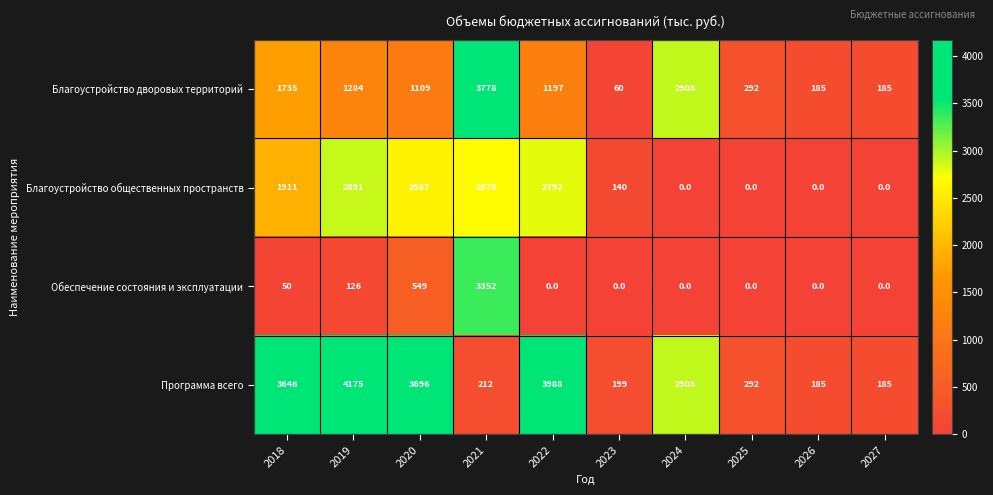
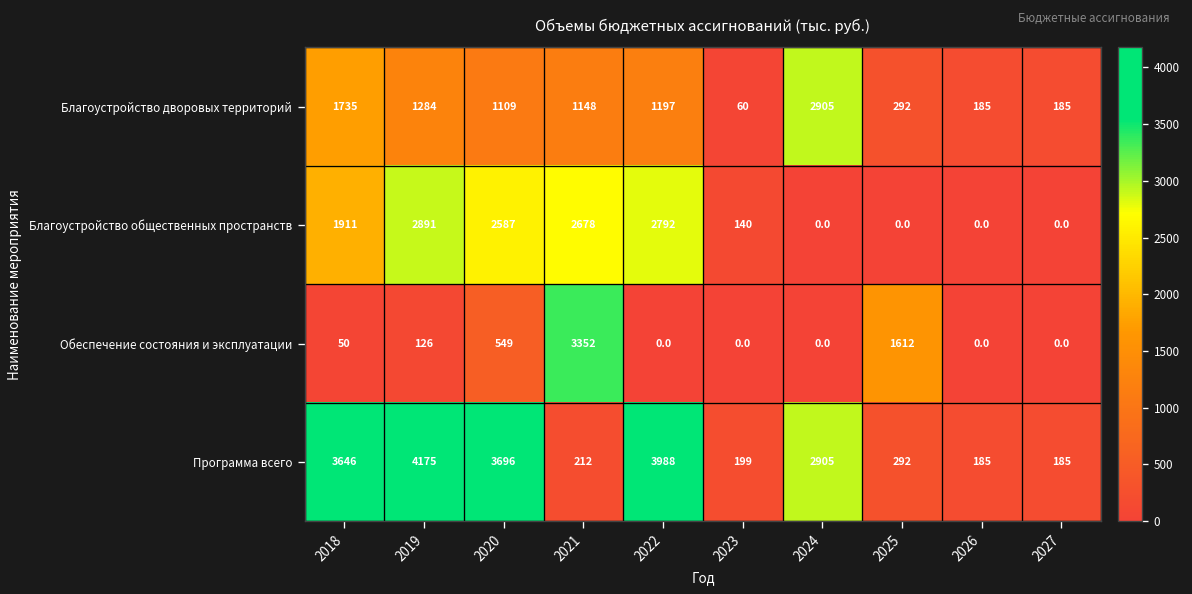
  {
    "Благоустройство дворовых территорий": {
      "2018": 1735,
      "2019": 1284,
      "2020": 1109,
-     "2021": 3778,
+     "2021": 1148,
      "2022": 1197,
      "2023": 60,
      "2024": 2905,
      "2025": 292,
      "2026": 185,
      "2027": 185
    },
    "Благоустройство общественных пространств": {
      "2018": 1911,
      "2019": 2891,
      "2020": 2587,
      "2021": 2678,
      "2022": 2792,
      "2023": 140,
      "2024": 0.0,
      "2025": 0.0,
      "2026": 0.0,
      "2027": 0.0
    },
    "Обеспечение состояния и эксплуатации": {
      "2018": 50,
      "2019": 126,
      "2020": 549,
      "2021": 3352,
      "2022": 0.0,
      "2023": 0.0,
      "2024": 0.0,
-     "2025": 0.0,
+     "2025": 1612,
      "2026": 0.0,
      "2027": 0.0
    },
    "Программа всего": {
      "2018": 3646,
      "2019": 4175,
      "2020": 3696,
      "2021": 212,
      "2022": 3988,
      "2023": 199,
      "2024": 2905,
      "2025": 292,
      "2026": 185,
      "2027": 185
    }
  }
